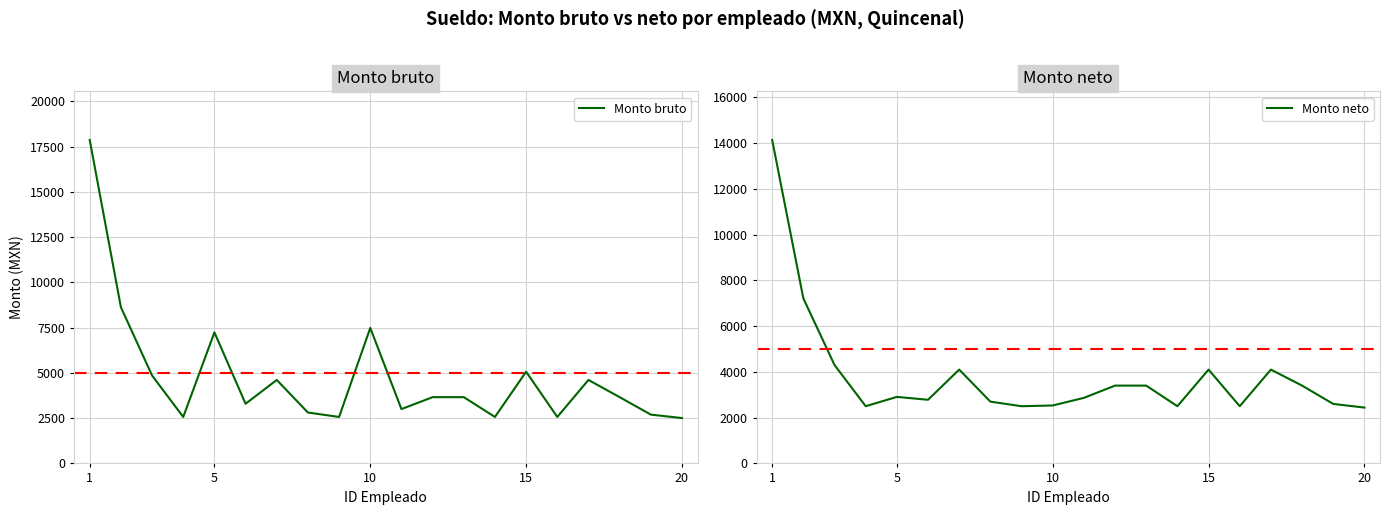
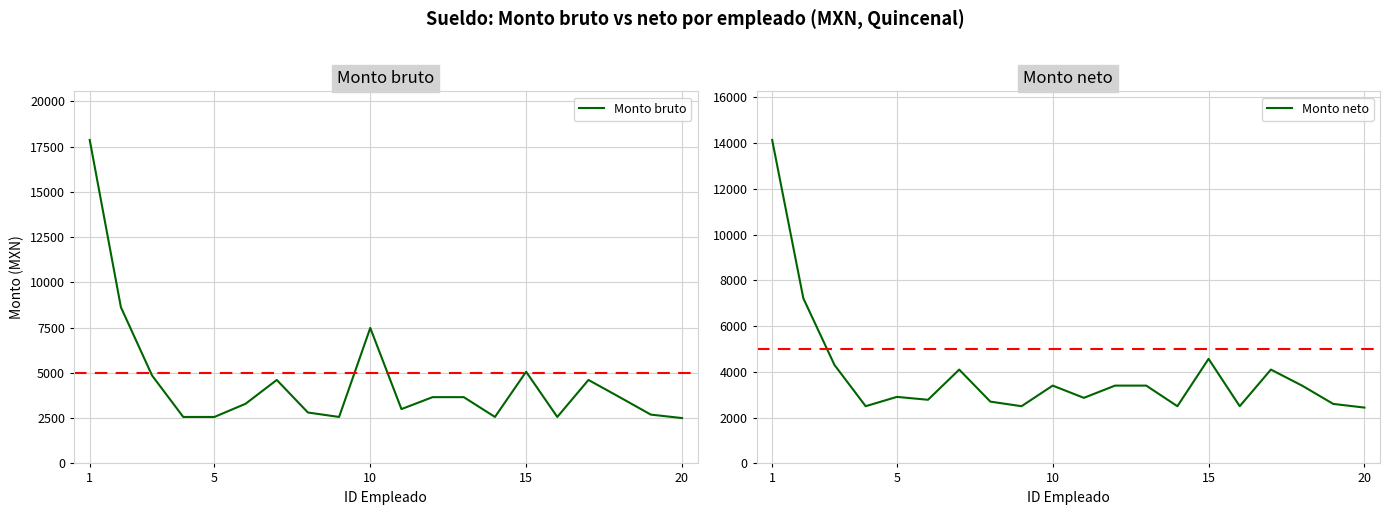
  {
    "Monto bruto": {
      "1": 17900,
-     "5": 7200,
+     "5": 2600,
      "10": 7500,
      "15": 5100,
      "20": 2500
    },
    "Monto neto": {
      "1": 14100,
      "5": 2900,
-     "10": 2500,
-     "15": 4100,
+     "10": 3400,
+     "15": 4600,
      "20": 2400
    }
  }
